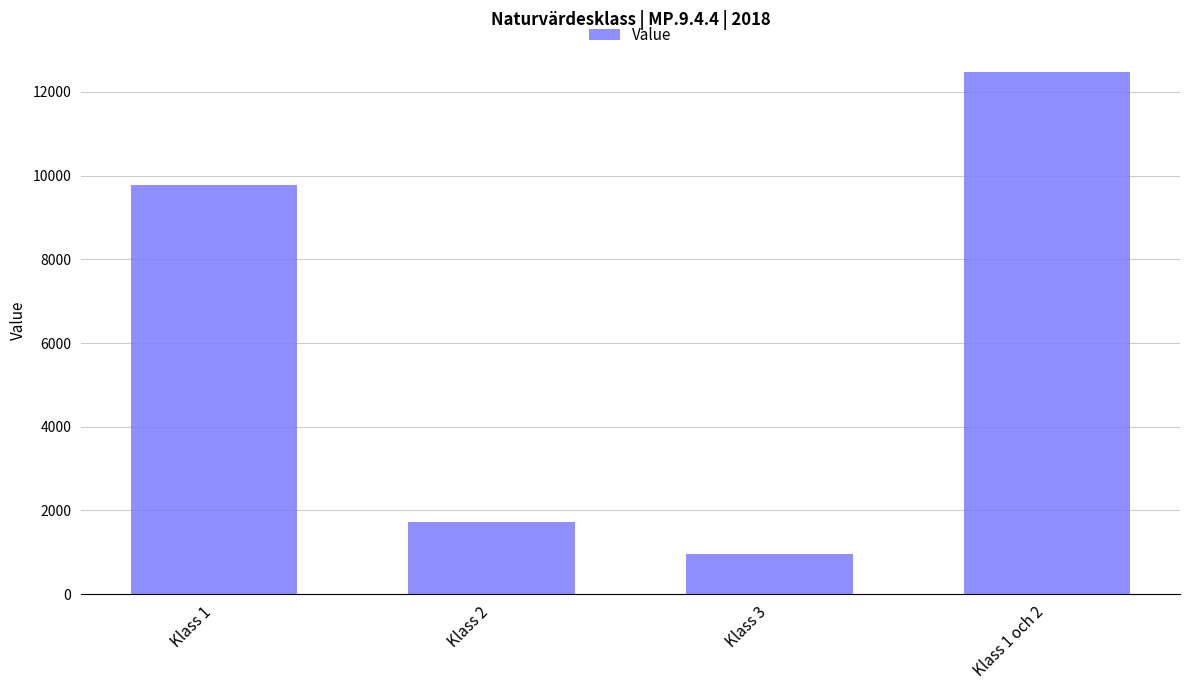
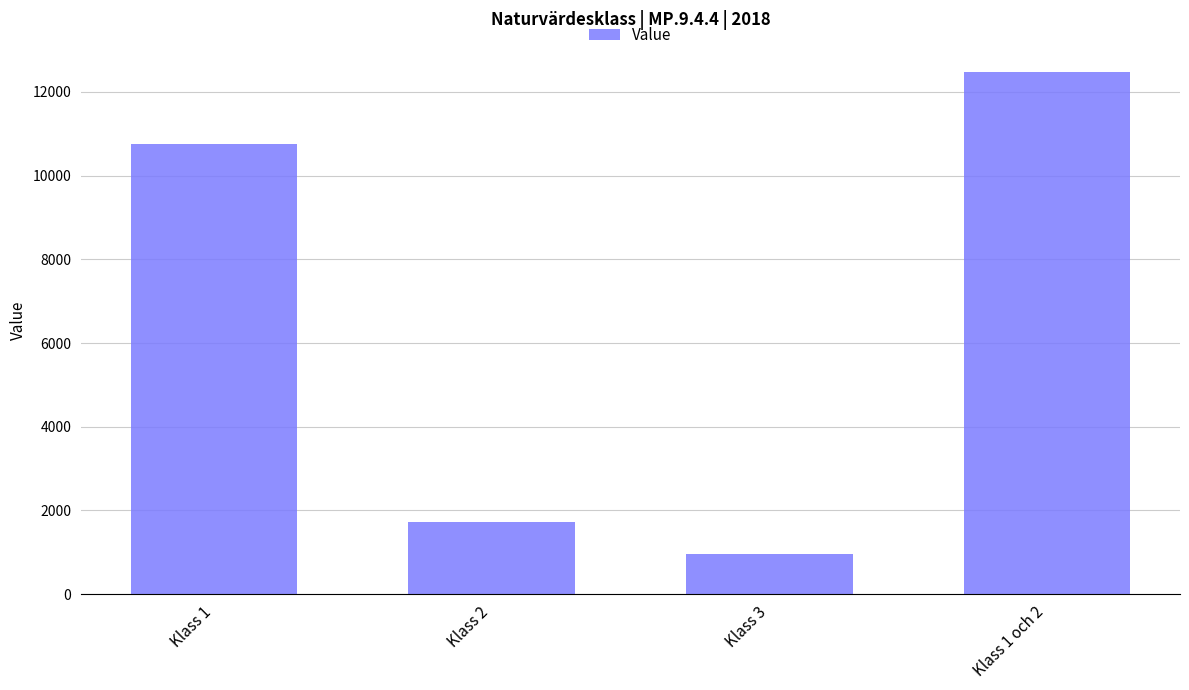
  {
-   "Klass 1": 9800,
+   "Klass 1": 10800,
    "Klass 2": 1700,
    "Klass 3": 1000,
    "Klass 1 och 2": 12500
  }
